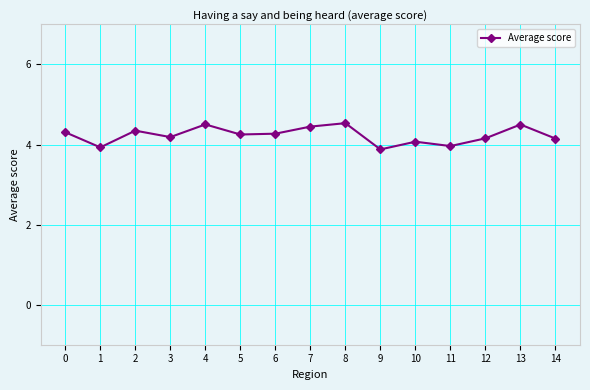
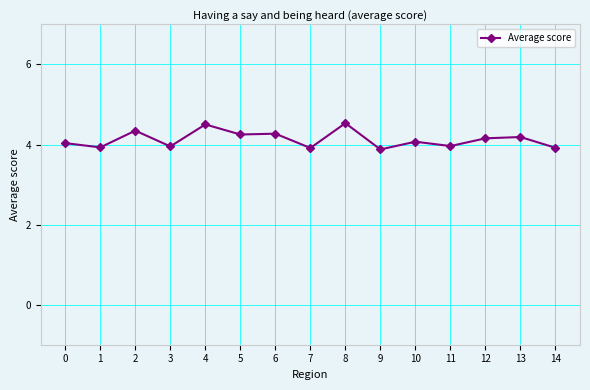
  {
-   "0": 4.3,
+   "0": 4.0,
    "1": 3.9,
    "2": 4.3,
-   "3": 4.2,
+   "3": 4.0,
    "4": 4.5,
    "5": 4.3,
    "6": 4.3,
-   "7": 4.4,
+   "7": 3.9,
    "8": 4.5,
    "9": 3.9,
    "10": 4.1,
    "11": 4.0,
    "12": 4.2,
-   "13": 4.5,
-   "14": 4.1
+   "13": 4.2,
+   "14": 3.9
  }
